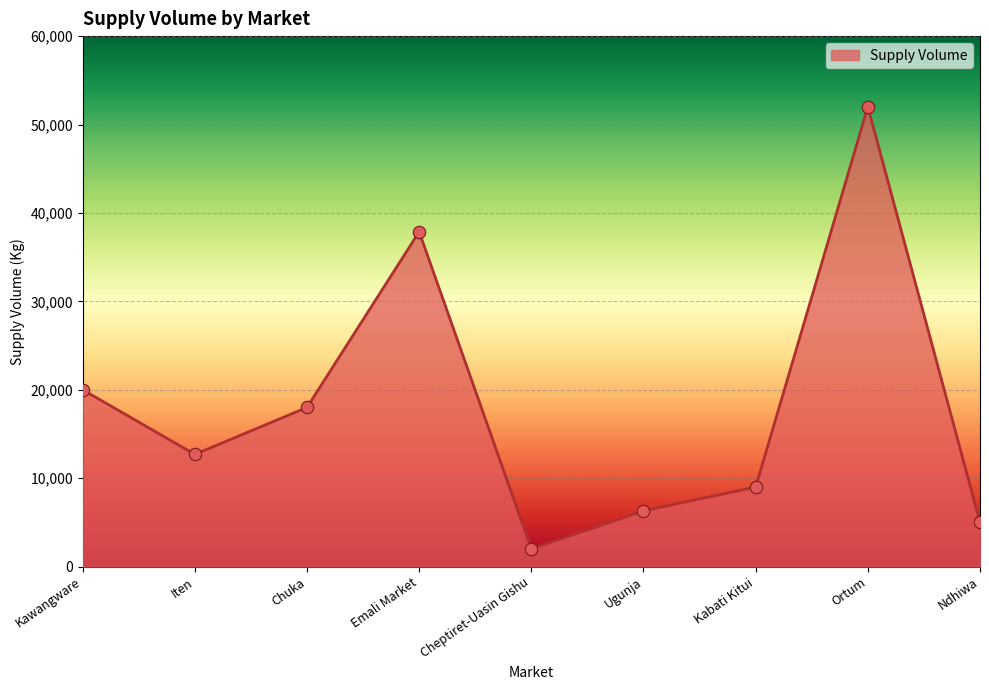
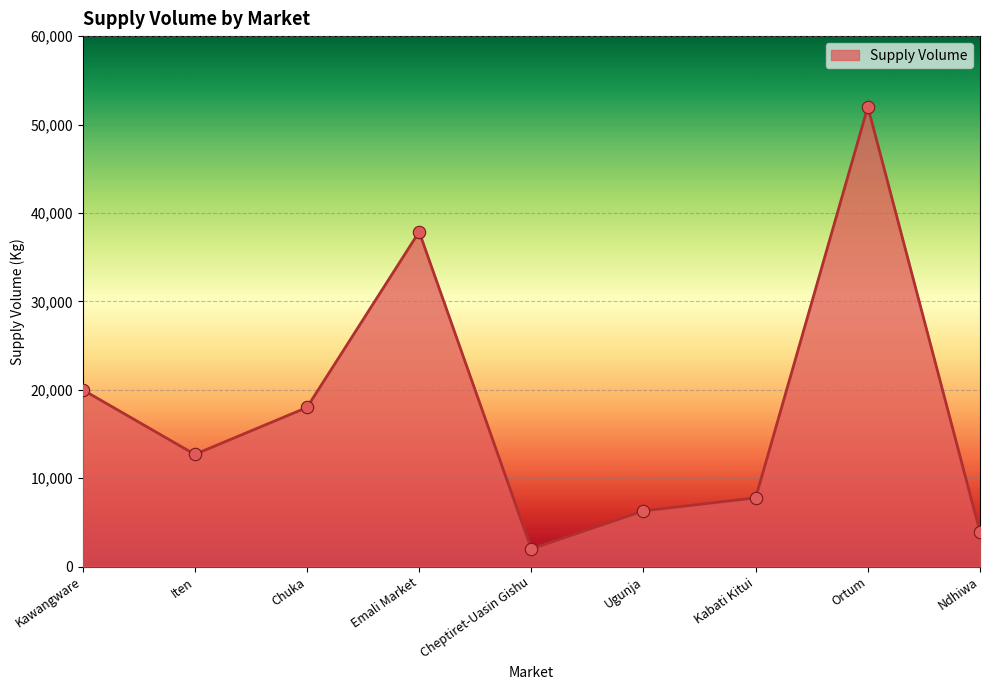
  {
    "Kawangware": "20,000",
    "Iten": "13,000",
    "Chuka": "18,000",
    "Emali Market": "38,000",
    "Cheptiret-Uasin Gishu": "2,000",
    "Ugunja": "6,000",
-   "Kabati Kitui": "9,000",
+   "Kabati Kitui": "8,000",
    "Ortum": "52,000",
-   "Ndhiwa": "5,000"
+   "Ndhiwa": "4,000"
  }
